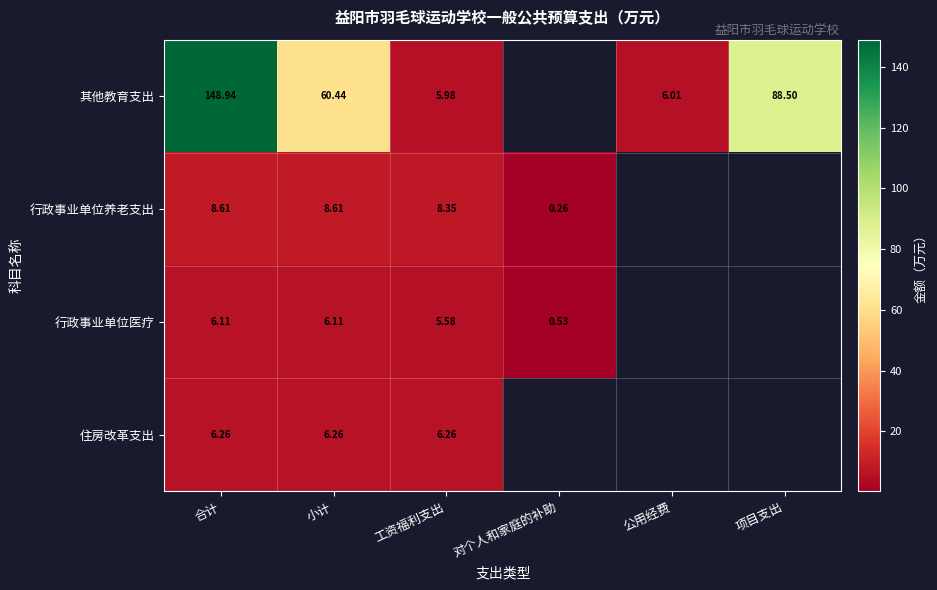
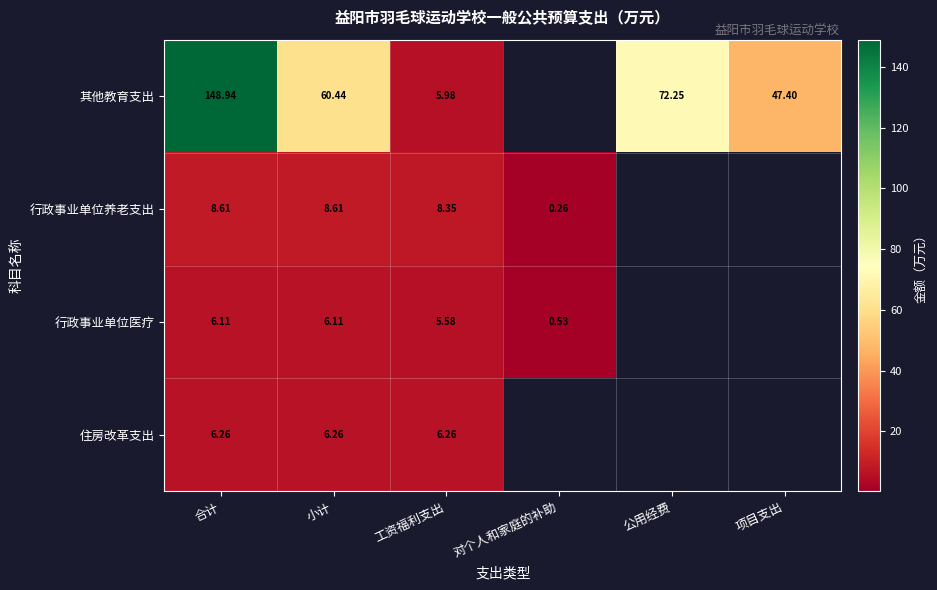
  {
    "其他教育支出": {
      "合计": 148.94,
      "小计": 60.44,
      "工资福利支出": 5.98,
-     "公用经费": 6.01,
-     "项目支出": 88.50
+     "公用经费": 72.25,
+     "项目支出": 47.40
    },
    "行政事业单位养老支出": {
      "合计": 8.61,
      "小计": 8.61,
      "工资福利支出": 8.35,
      "对个人和家庭的补助": 0.26
    },
    "行政事业单位医疗": {
      "合计": 6.11,
      "小计": 6.11,
      "工资福利支出": 5.58,
      "对个人和家庭的补助": 0.53
    },
    "住房改革支出": {
      "合计": 6.26,
      "小计": 6.26,
      "工资福利支出": 6.26
    }
  }
